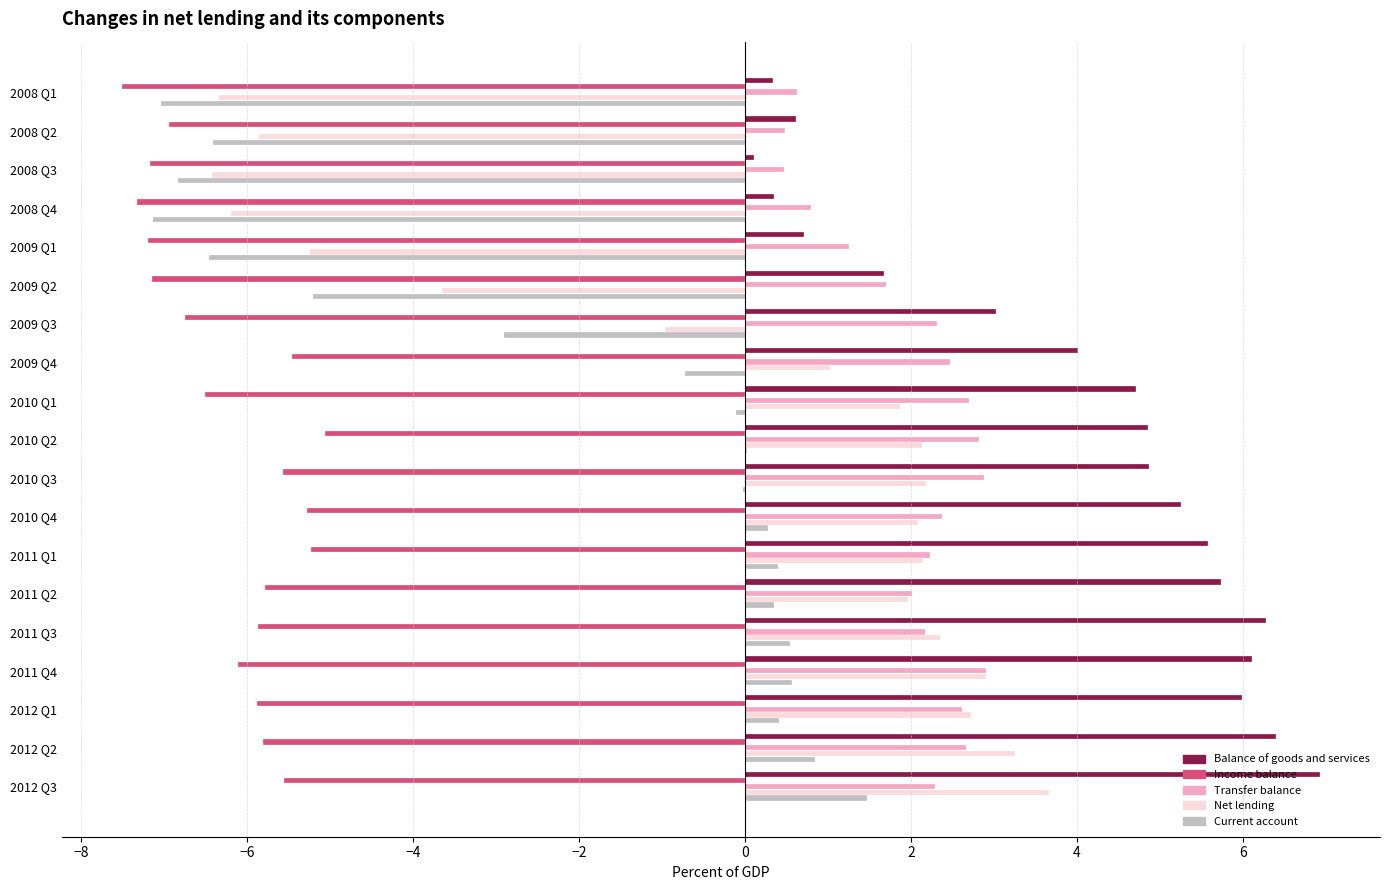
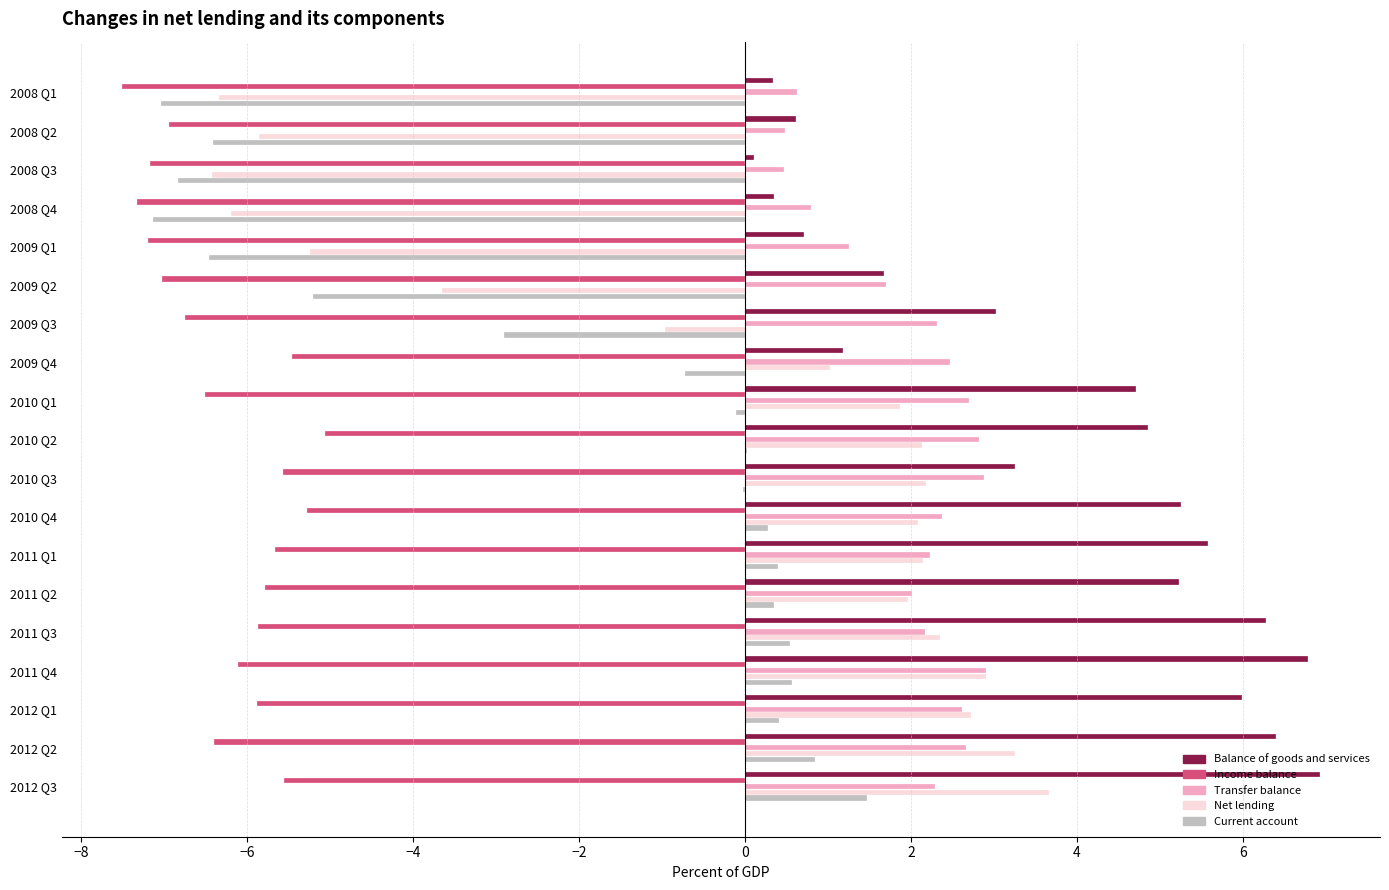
  {
    "Balance of goods and services": {
      "2008 Q1": 0.3,
      "2008 Q2": 0.6,
      "2008 Q3": 0.1,
      "2008 Q4": 0.3,
      "2009 Q1": 0.7,
      "2009 Q2": 1.7,
      "2009 Q3": 3.0,
-     "2009 Q4": 4.0,
+     "2009 Q4": 1.2,
      "2010 Q1": 4.7,
      "2010 Q2": 4.9,
-     "2010 Q3": 4.9,
+     "2010 Q3": 3.3,
      "2010 Q4": 5.3,
      "2011 Q1": 5.6,
-     "2011 Q2": 5.7,
+     "2011 Q2": 5.2,
      "2011 Q3": 6.3,
-     "2011 Q4": 6.1,
+     "2011 Q4": 6.8,
      "2012 Q1": 6.0,
      "2012 Q2": 6.4,
      "2012 Q3": 6.9
    },
    "Income balance": {
      "2008 Q1": -7.5,
      "2008 Q2": -6.9,
      "2008 Q3": -7.2,
      "2008 Q4": -7.3,
      "2009 Q1": -7.2,
-     "2009 Q2": -7.2,
+     "2009 Q2": -7.0,
      "2009 Q3": -6.7,
      "2009 Q4": -5.5,
      "2010 Q1": -6.5,
      "2010 Q2": -5.1,
      "2010 Q3": -5.6,
      "2010 Q4": -5.3,
-     "2011 Q1": -5.2,
+     "2011 Q1": -5.7,
      "2011 Q2": -5.8,
      "2011 Q3": -5.9,
      "2011 Q4": -6.1,
      "2012 Q1": -5.9,
-     "2012 Q2": -5.8,
+     "2012 Q2": -6.4,
      "2012 Q3": -5.6
    }
  }
